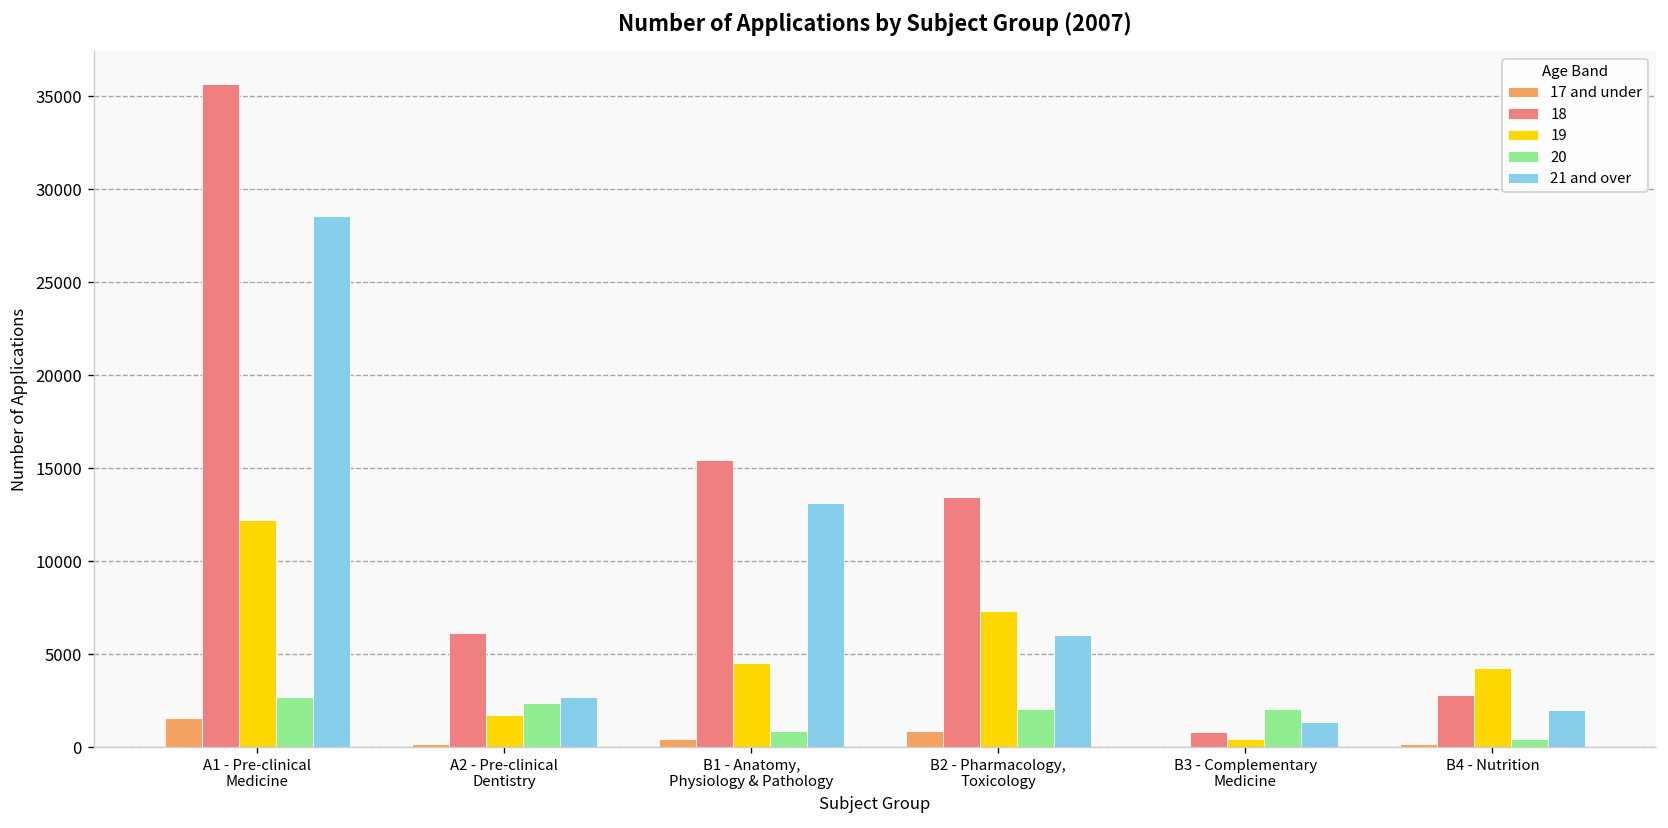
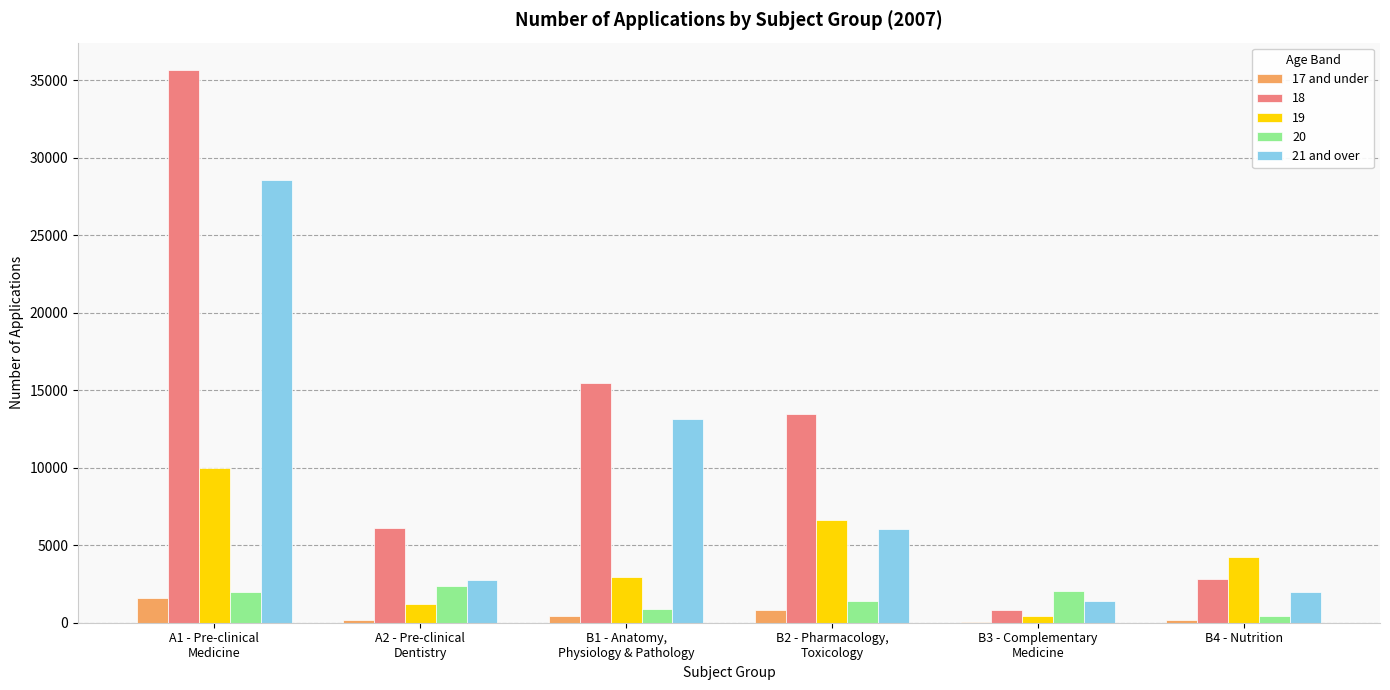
  {
    "19": {
-     "A1 - Pre-clinical Medicine": 12200,
-     "A2 - Pre-clinical Dentistry": 1700,
-     "B1 - Anatomy, Physiology & Pathology": 4500,
-     "B2 - Pharmacology, Toxicology": 7300,
+     "A1 - Pre-clinical Medicine": 10000,
+     "A2 - Pre-clinical Dentistry": 1200,
+     "B1 - Anatomy, Physiology & Pathology": 2900,
+     "B2 - Pharmacology, Toxicology": 6600,
      "B3 - Complementary Medicine": 400,
      "B4 - Nutrition": 4200
    },
    "20": {
-     "A1 - Pre-clinical Medicine": 2700,
+     "A1 - Pre-clinical Medicine": 2000,
      "A2 - Pre-clinical Dentistry": 2400,
      "B1 - Anatomy, Physiology & Pathology": 900,
-     "B2 - Pharmacology, Toxicology": 2000,
+     "B2 - Pharmacology, Toxicology": 1400,
      "B3 - Complementary Medicine": 2100,
      "B4 - Nutrition": 400
    },
    "21 and over": {
      "A1 - Pre-clinical Medicine": 28500,
      "A2 - Pre-clinical Dentistry": 2700,
      "B1 - Anatomy, Physiology & Pathology": 13100,
      "B2 - Pharmacology, Toxicology": 6100,
      "B3 - Complementary Medicine": 1400,
      "B4 - Nutrition": 2000
    }
  }
